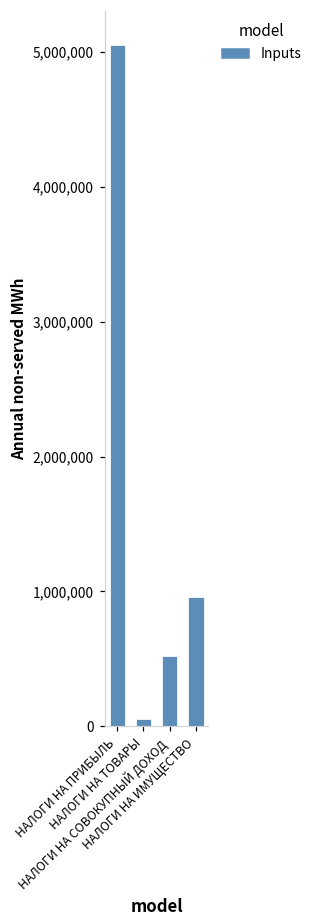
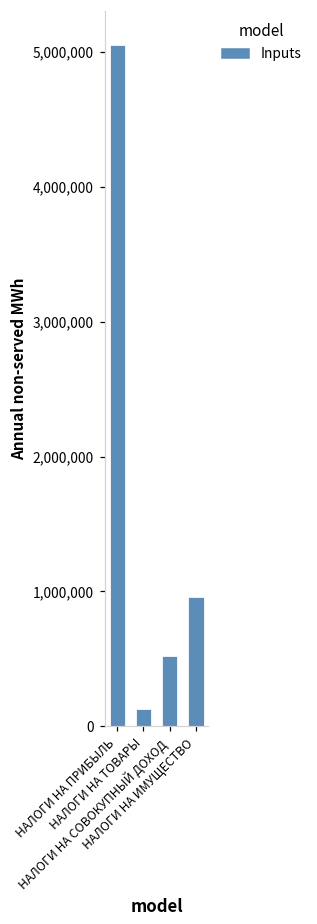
  {
    "НАЛОГИ НА ПРИБЫЛЬ": "5,050,000",
-   "НАЛОГИ НА ТОВАРЫ": "50,000",
+   "НАЛОГИ НА ТОВАРЫ": "130,000",
    "НАЛОГИ НА СОВОКУПНЫЙ ДОХОД": "520,000",
    "НАЛОГИ НА ИМУЩЕСТВО": "960,000"
  }
